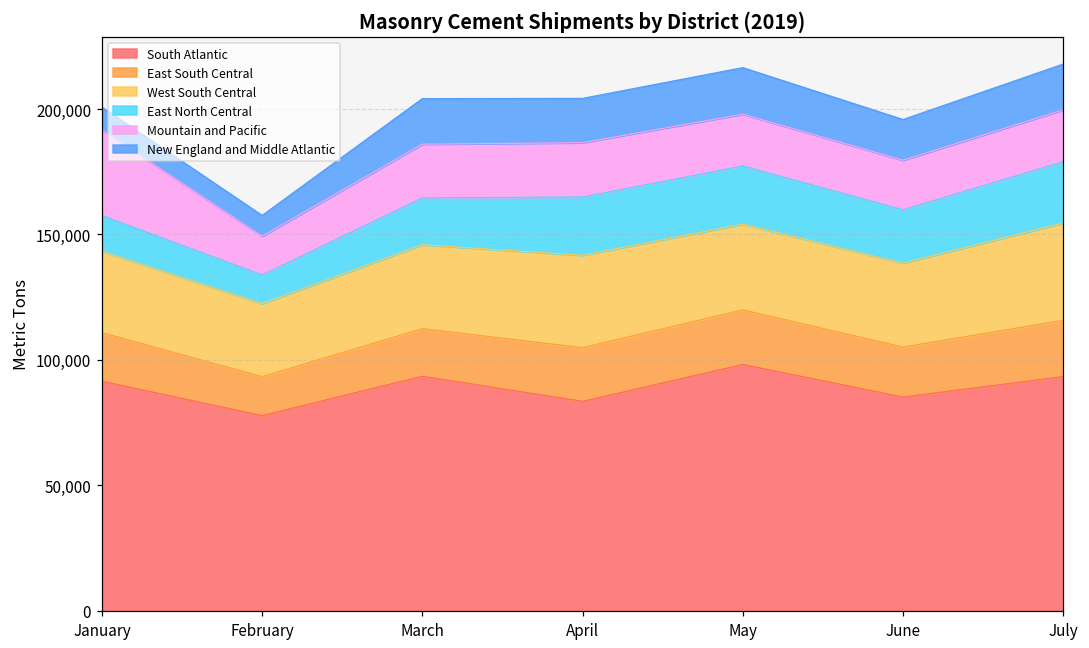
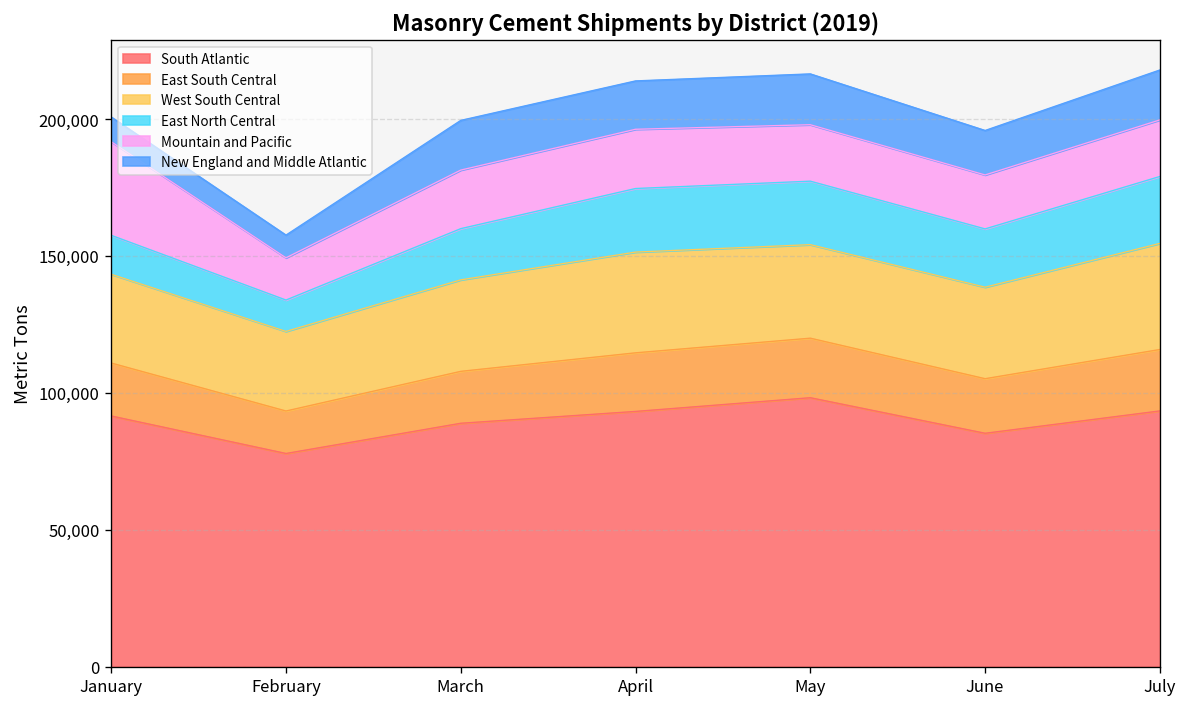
  {
    "South Atlantic": {
      "January": "92,000",
      "February": "78,000",
-     "March": "94,000",
-     "April": "83,000",
+     "March": "89,000",
+     "April": "93,000",
      "May": "98,000",
      "June": "85,000",
      "July": "93,000"
    },
    "East North Central": {
      "January": "14,000",
      "February": "11,000",
      "March": "19,000",
      "April": "23,000",
      "May": "23,000",
      "June": "21,000",
      "July": "24,000"
    },
    "Mountain and Pacific": {
      "January": "34,000",
      "February": "15,000",
      "March": "21,000",
      "April": "22,000",
      "May": "21,000",
      "June": "20,000",
      "July": "21,000"
    },
    "New England and Middle Atlantic": {
      "January": "9,000",
      "February": "8,000",
      "March": "18,000",
      "April": "18,000",
      "May": "19,000",
      "June": "16,000",
      "July": "18,000"
    }
  }
